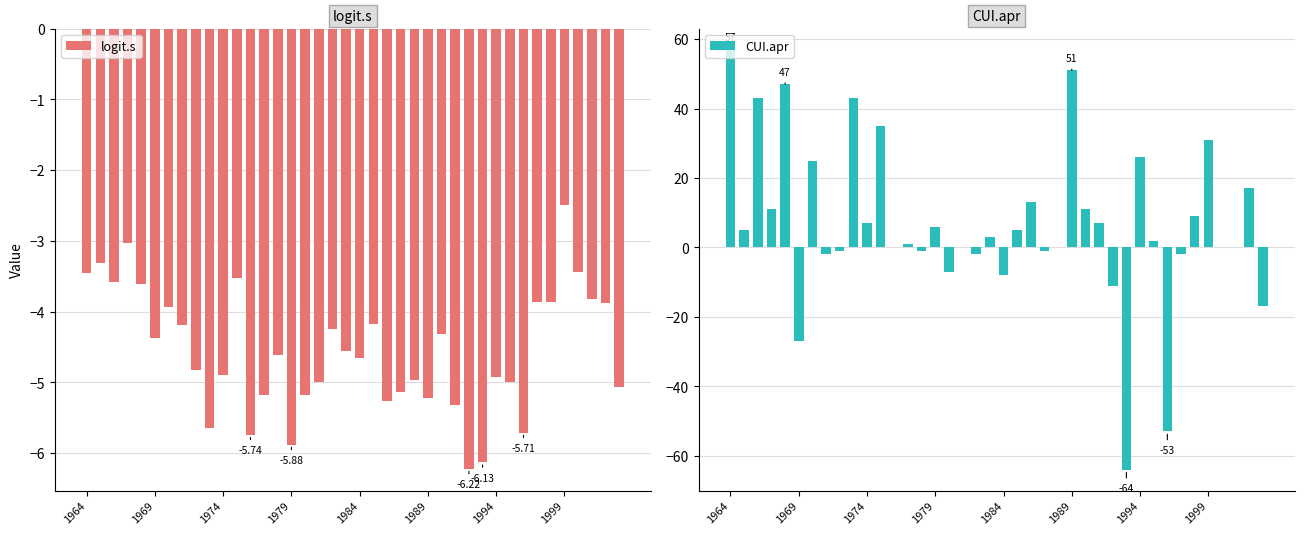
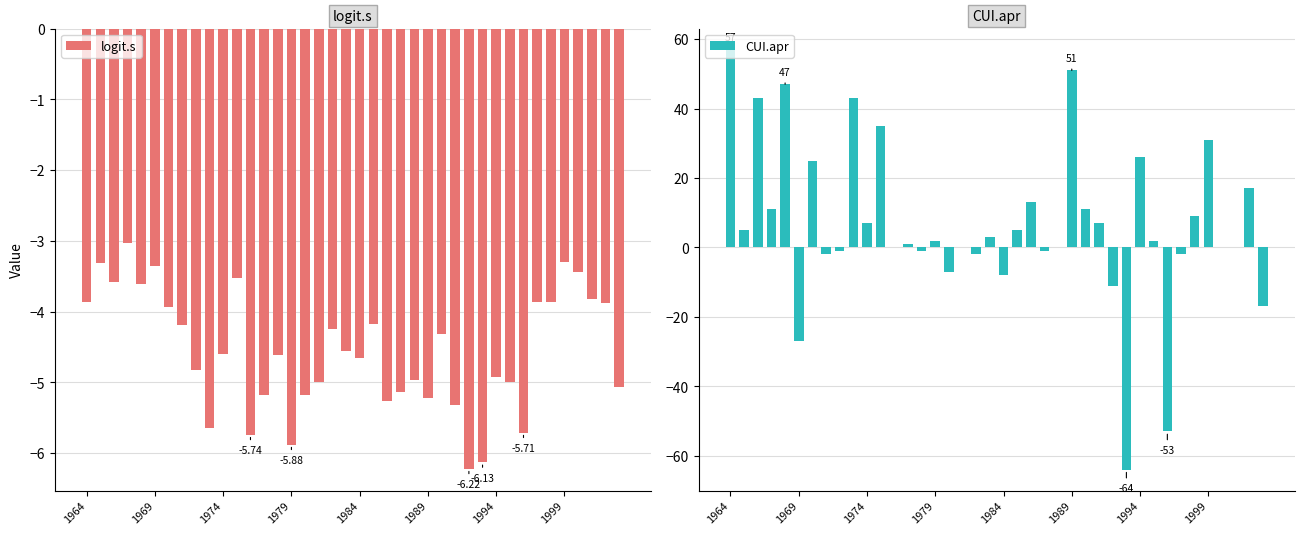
  {
    "logit.s": {
-     "1964": -3.5,
-     "1969": -4.4,
-     "1974": -4.9,
+     "1964": -3.9,
+     "1969": -3.4,
+     "1974": -4.6,
      "1984": -4.7,
      "1989": -5.2,
      "1994": -4.9,
-     "1999": -2.5
+     "1999": -3.3
    },
    "CUI.apr": {
      "1969": -27,
      "1974": 7,
-     "1979": 6,
+     "1979": 2,
      "1984": -8,
      "1994": 26,
      "1999": 31
    }
  }
